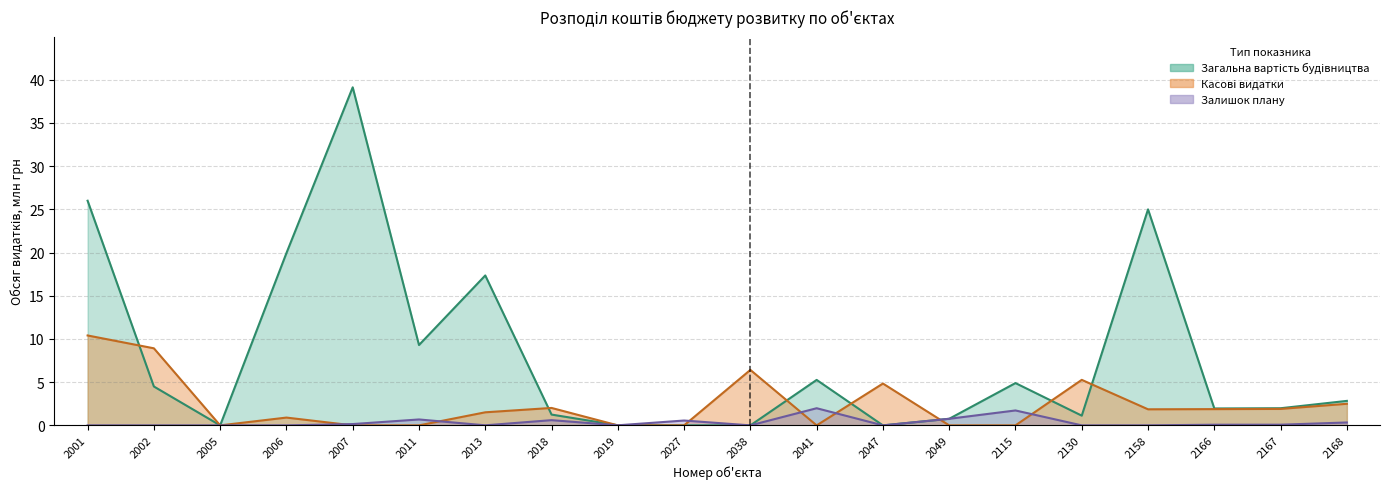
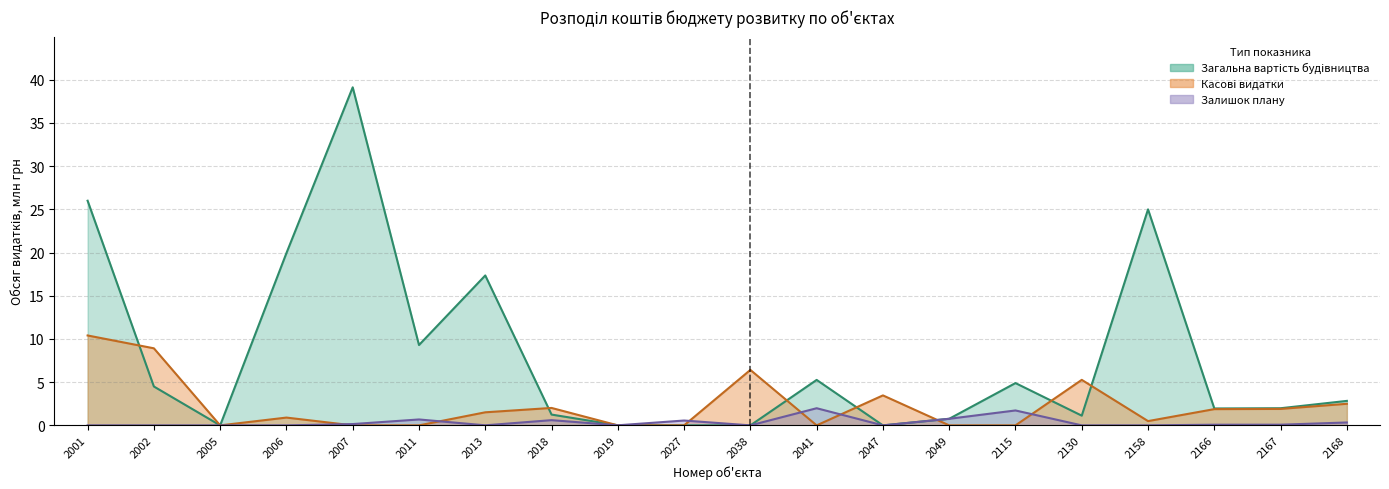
  {
    "Касові видатки": {
      "2001": 10,
      "2002": 9,
      "2006": 1,
      "2011": 0,
      "2013": 2,
      "2018": 2,
      "2038": 6,
      "2041": 0,
-     "2047": 5,
+     "2047": 3,
      "2049": 0,
      "2115": 0,
      "2130": 5,
-     "2158": 2,
+     "2158": 0,
      "2168": 2
    }
  }
